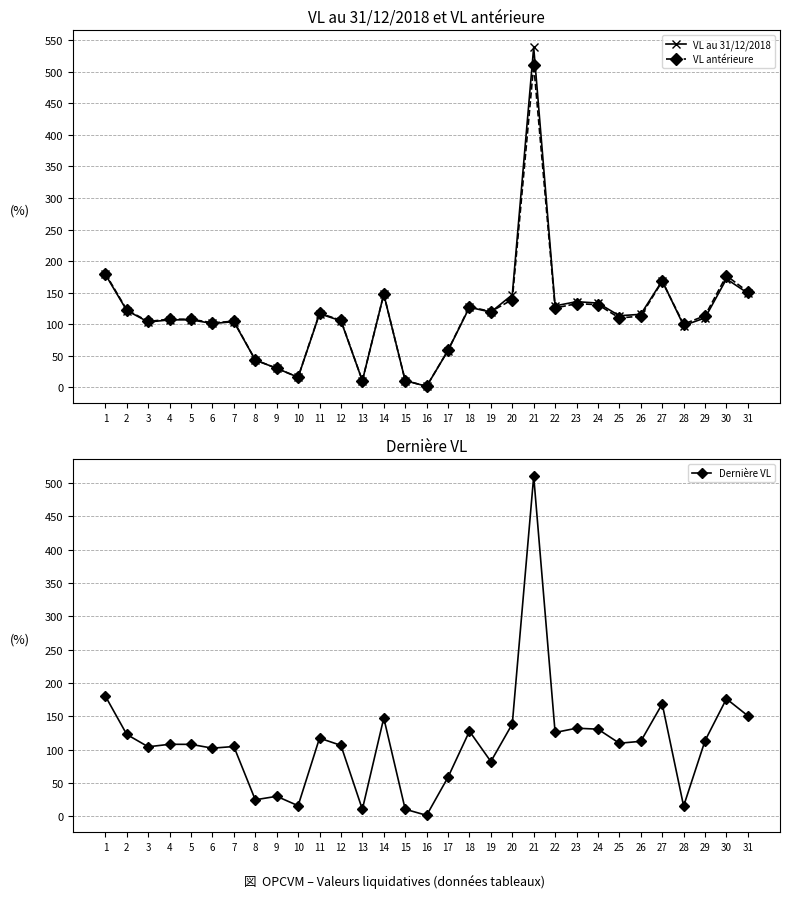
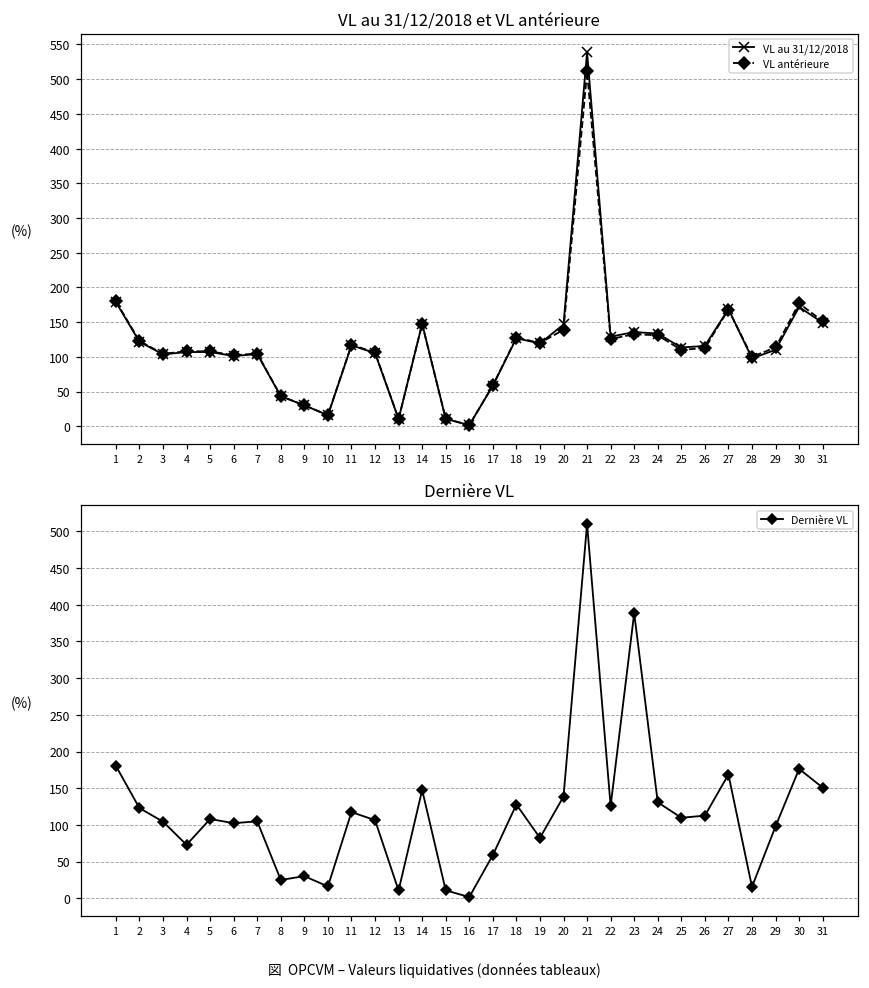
  {
    "Dernière VL": {
      "1": 180,
      "2": 120,
      "3": 100,
-     "4": 110,
+     "4": 70,
      "5": 110,
      "6": 100,
      "7": 100,
      "8": 20,
      "9": 30,
      "10": 20,
      "11": 120,
      "12": 110,
      "13": 10,
      "14": 150,
      "15": 10,
      "16": 0,
      "17": 60,
      "18": 130,
      "19": 80,
      "20": 140,
      "21": 510,
      "22": 130,
-     "23": 130,
+     "23": 390,
      "24": 130,
      "25": 110,
      "26": 110,
      "27": 170,
      "28": 20,
-     "29": 110,
+     "29": 100,
      "30": 180,
      "31": 150
    }
  }
